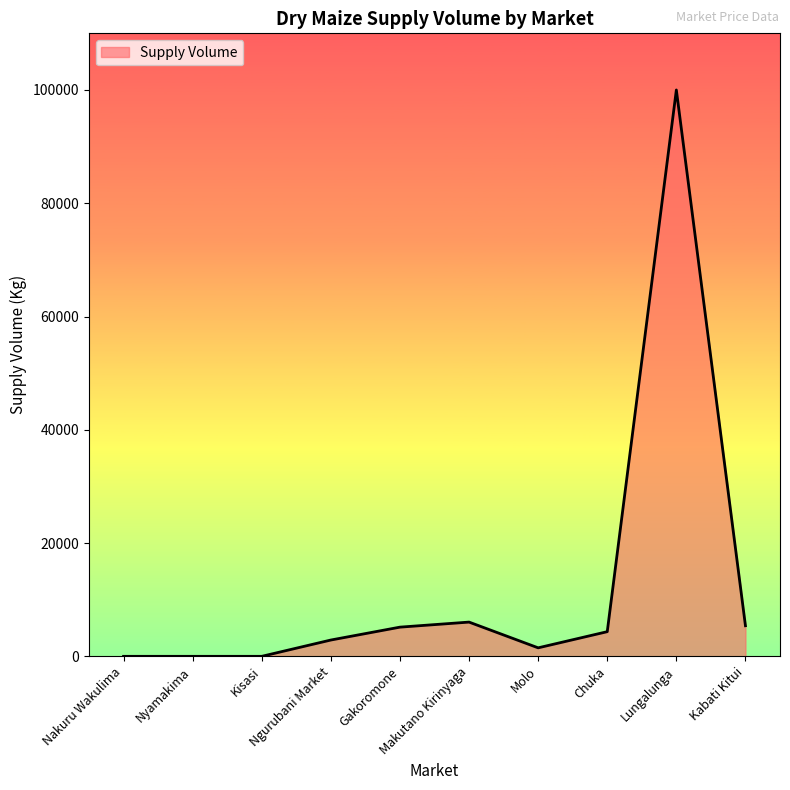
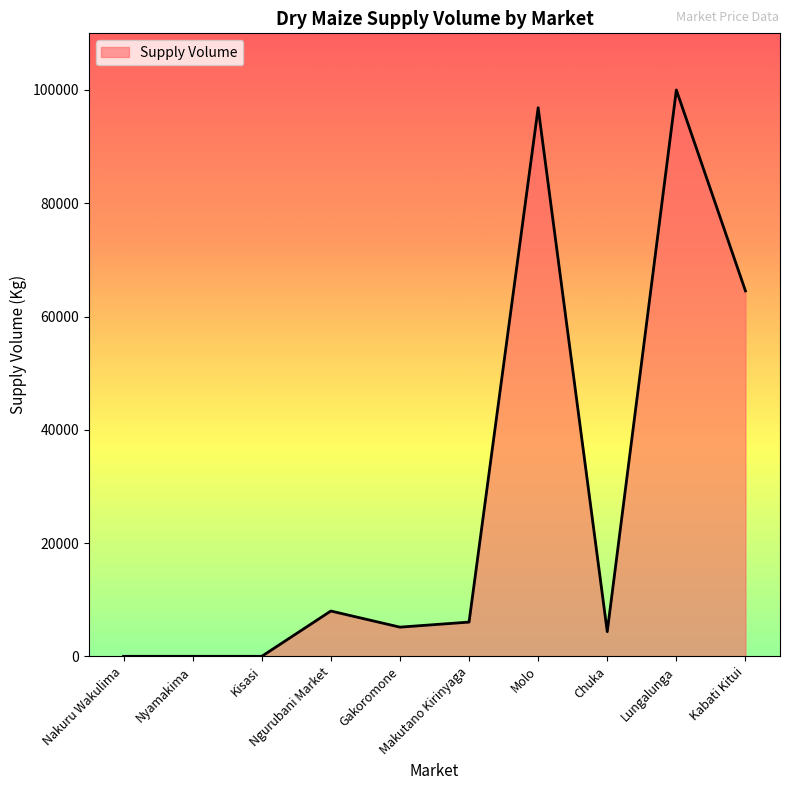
  {
    "Nakuru Wakulima": 0,
    "Nyamakima": 0,
    "Kisasi": 0,
-   "Ngurubani Market": 3000,
+   "Ngurubani Market": 8000,
    "Gakoromone": 5000,
    "Makutano Kirinyaga": 6000,
-   "Molo": 2000,
+   "Molo": 97000,
    "Chuka": 4000,
    "Lungalunga": 100000,
-   "Kabati Kitui": 5000
+   "Kabati Kitui": 65000
  }
